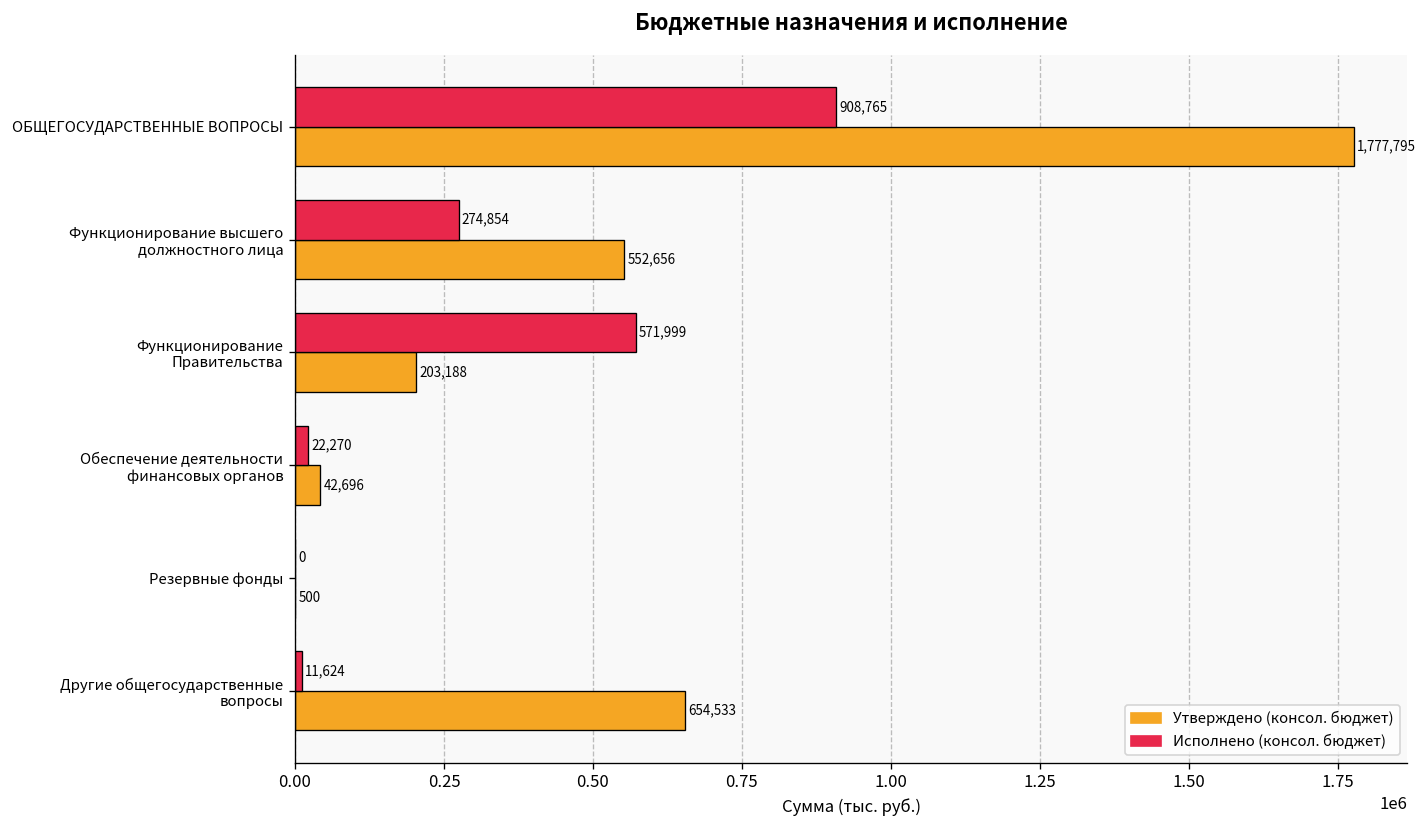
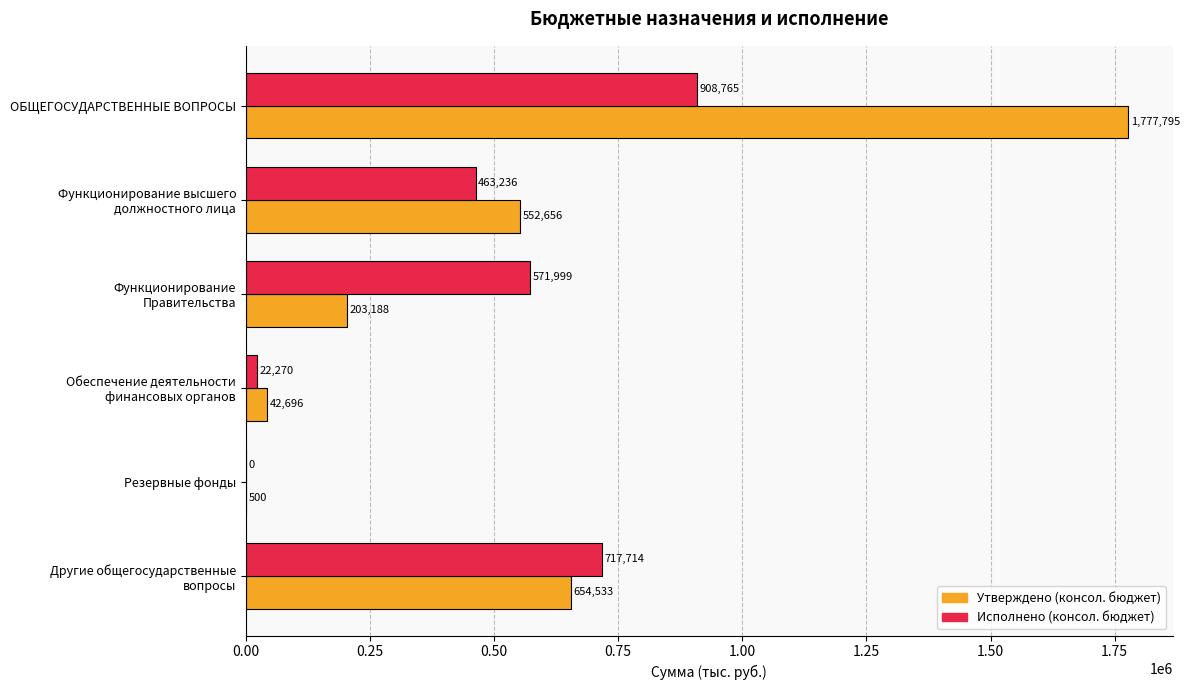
  {
    "Утверждено (консол. бюджет)": {
      "ОБЩЕГОСУДАРСТВЕННЫЕ ВОПРОСЫ": "1,777,795",
      "Функционирование высшего должностного лица": "552,656",
      "Функционирование Правительства": "203,188",
      "Обеспечение деятельности финансовых органов": "42,696",
      "Резервные фонды": "500",
      "Другие общегосударственные вопросы": "654,533"
    },
    "Исполнено (консол. бюджет)": {
      "ОБЩЕГОСУДАРСТВЕННЫЕ ВОПРОСЫ": "908,765",
-     "Функционирование высшего должностного лица": "274,854",
+     "Функционирование высшего должностного лица": "463,236",
      "Функционирование Правительства": "571,999",
      "Обеспечение деятельности финансовых органов": "22,270",
      "Резервные фонды": "0",
-     "Другие общегосударственные вопросы": "11,624"
+     "Другие общегосударственные вопросы": "717,714"
    }
  }
